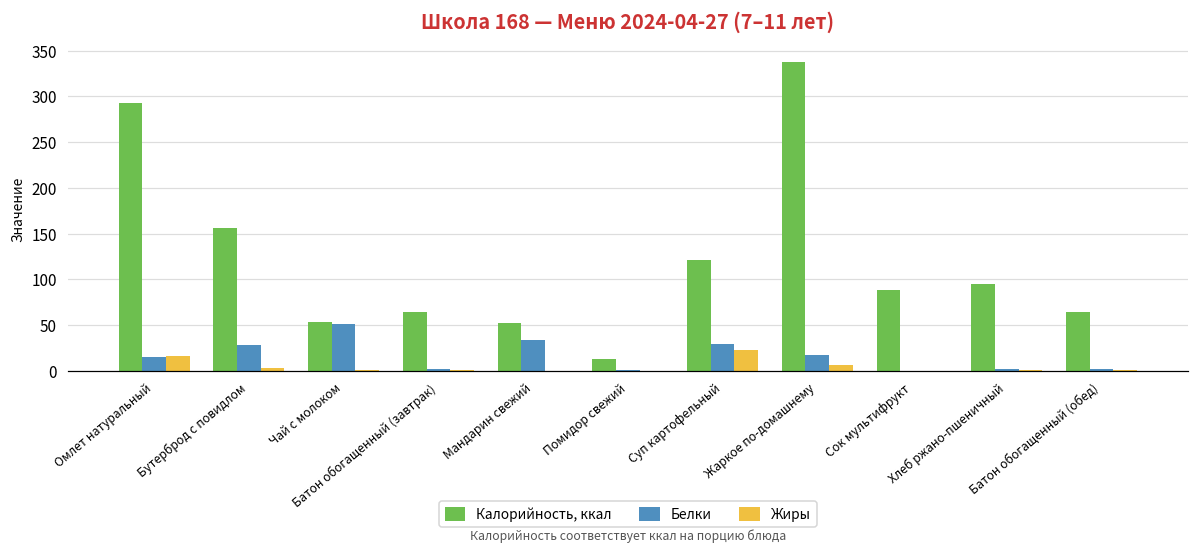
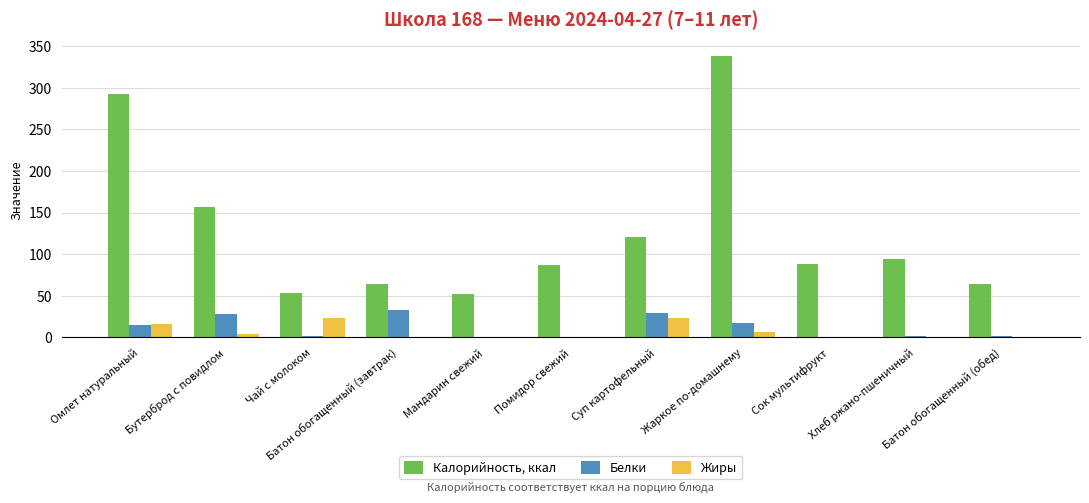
  {
    "Калорийность, ккал": {
      "Омлет натуральный": 290,
      "Бутерброд с повидлом": 160,
      "Чай с молоком": 50,
      "Батон обогащенный (завтрак)": 60,
      "Мандарин свежий": 50,
-     "Помидор свежий": 10,
+     "Помидор свежий": 90,
      "Суп картофельный": 120,
      "Жаркое по-домашнему": 340,
      "Сок мультифрукт": 90,
      "Хлеб ржано-пшеничный": 90,
      "Батон обогащенный (обед)": 60
    },
    "Белки": {
      "Омлет натуральный": 20,
      "Бутерброд с повидлом": 30,
-     "Чай с молоком": 50,
-     "Батон обогащенный (завтрак)": 0,
-     "Мандарин свежий": 30,
+     "Чай с молоком": 0,
+     "Батон обогащенный (завтрак)": 30,
+     "Мандарин свежий": 0,
      "Суп картофельный": 30,
      "Жаркое по-домашнему": 20,
      "Сок мультифрукт": 0
    },
    "Жиры": {
      "Омлет натуральный": 20,
      "Бутерброд с повидлом": 0,
-     "Чай с молоком": 0,
+     "Чай с молоком": 20,
      "Суп картофельный": 20,
      "Жаркое по-домашнему": 10,
      "Сок мультифрукт": 0
    }
  }
